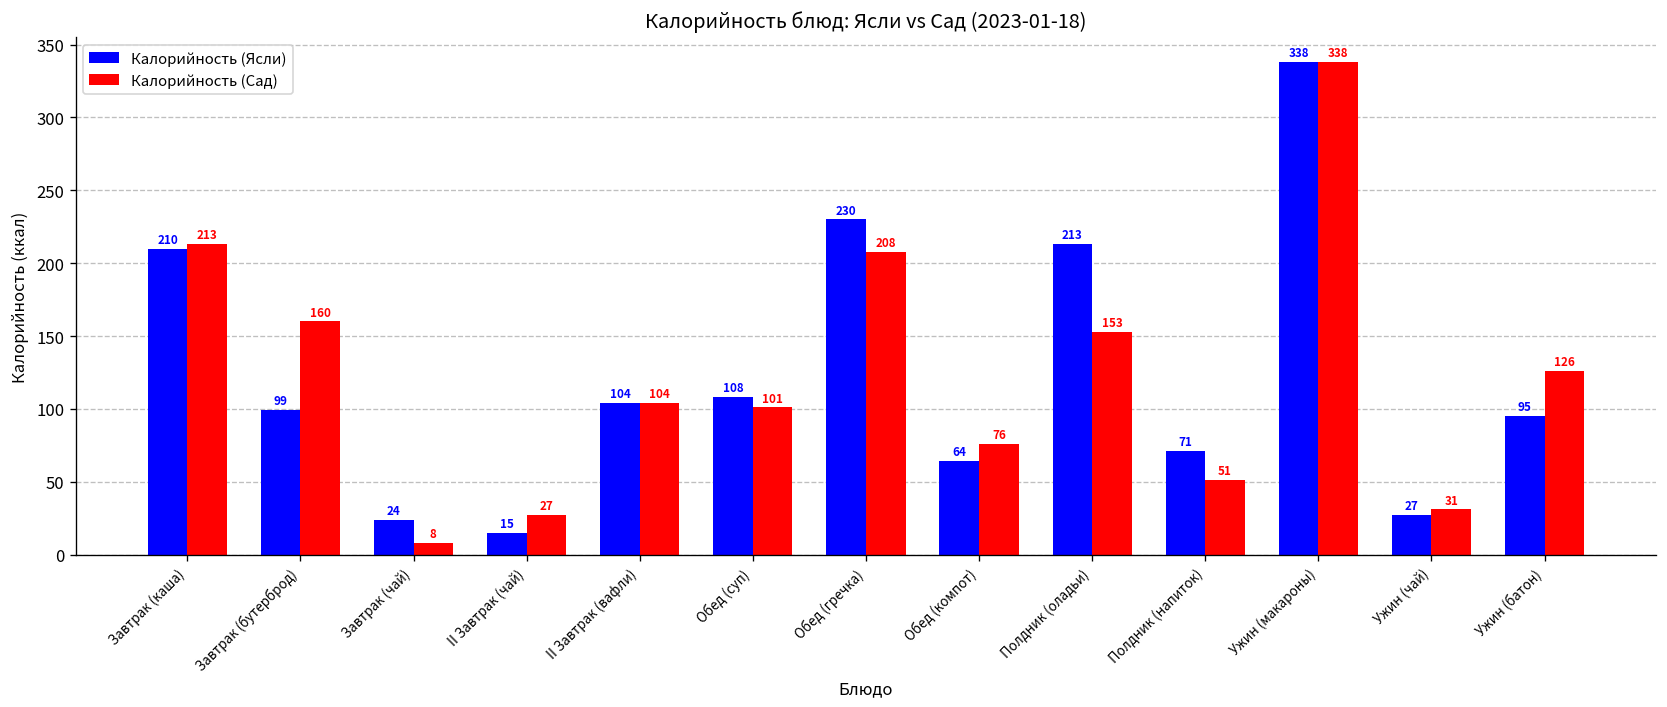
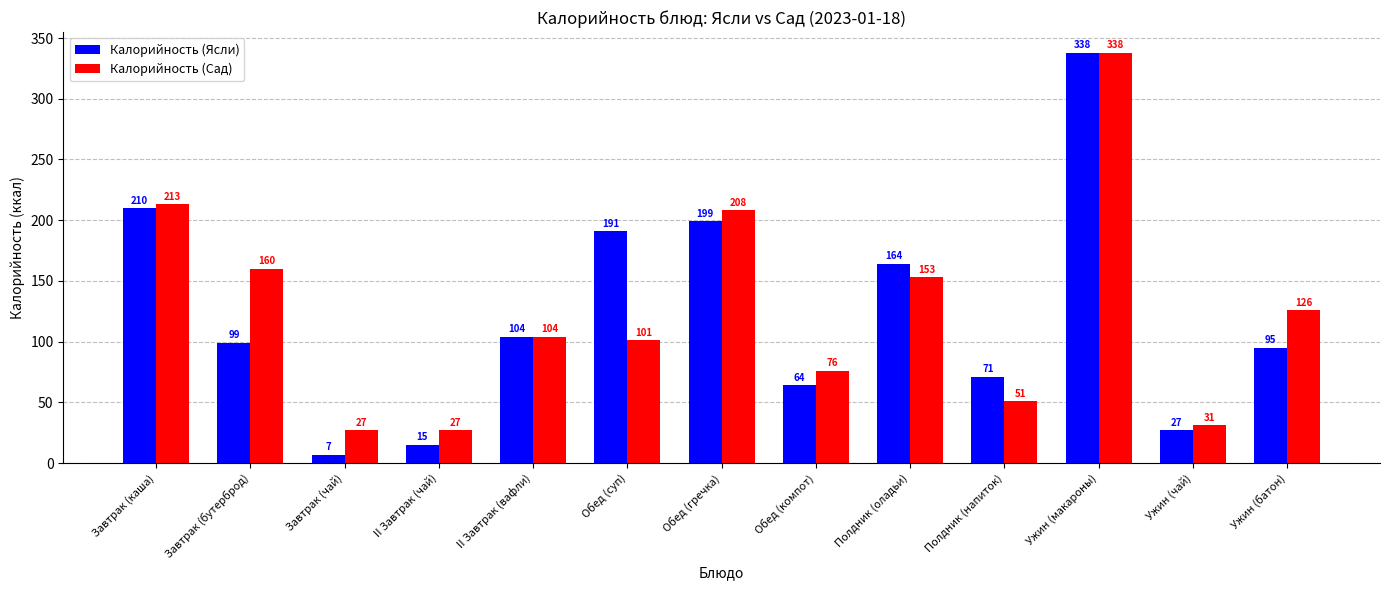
  {
    "Калорийность (Ясли)": {
      "Завтрак (каша)": 210,
      "Завтрак (бутерброд)": 99,
-     "Завтрак (чай)": 24,
+     "Завтрак (чай)": 7,
      "II Завтрак (чай)": 15,
      "II Завтрак (вафли)": 104,
-     "Обед (суп)": 108,
-     "Обед (гречка)": 230,
+     "Обед (суп)": 191,
+     "Обед (гречка)": 199,
      "Обед (компот)": 64,
-     "Полдник (оладьи)": 213,
+     "Полдник (оладьи)": 164,
      "Полдник (напиток)": 71,
      "Ужин (макароны)": 338,
      "Ужин (чай)": 27,
      "Ужин (батон)": 95
    },
    "Калорийность (Сад)": {
      "Завтрак (каша)": 213,
      "Завтрак (бутерброд)": 160,
-     "Завтрак (чай)": 8,
+     "Завтрак (чай)": 27,
      "II Завтрак (чай)": 27,
      "II Завтрак (вафли)": 104,
      "Обед (суп)": 101,
      "Обед (гречка)": 208,
      "Обед (компот)": 76,
      "Полдник (оладьи)": 153,
      "Полдник (напиток)": 51,
      "Ужин (макароны)": 338,
      "Ужин (чай)": 31,
      "Ужин (батон)": 126
    }
  }
